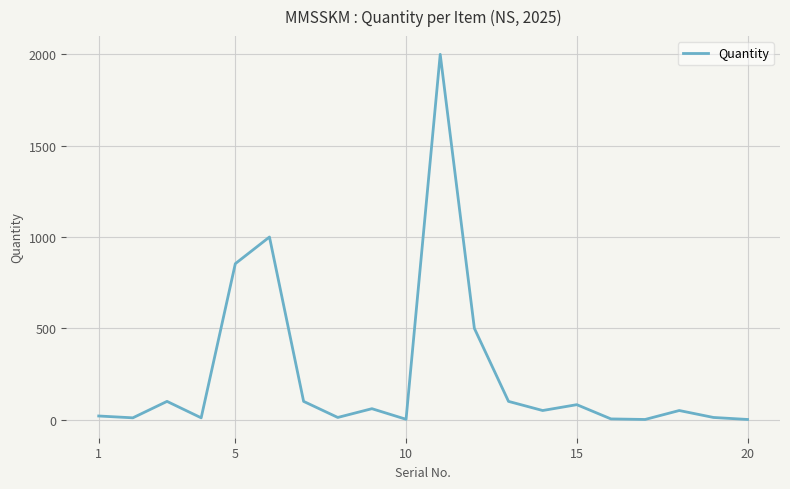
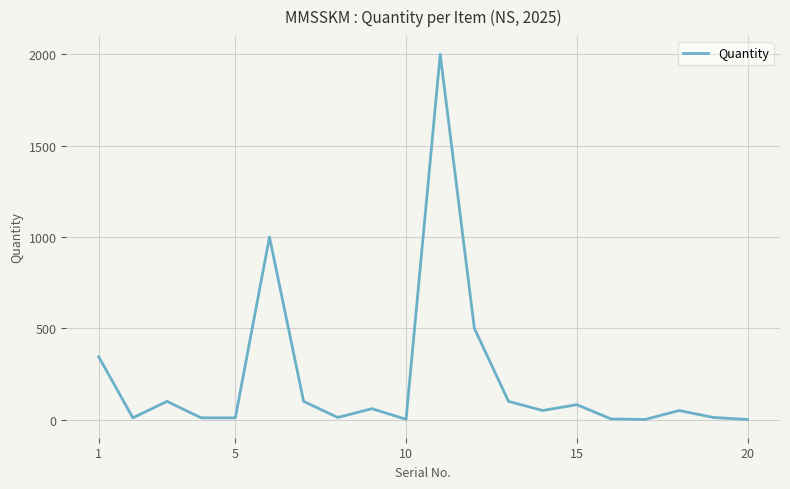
  {
-   "1": 20,
-   "5": 850,
+   "1": 340,
+   "5": 10,
    "10": 0,
    "15": 80,
    "20": 0
  }
